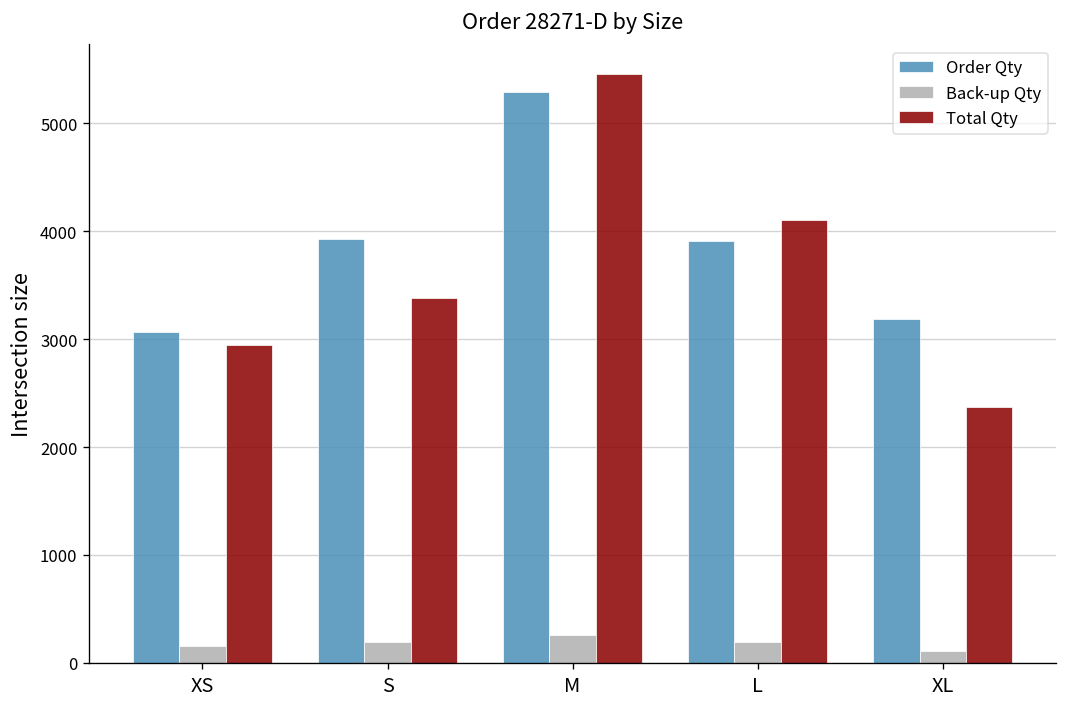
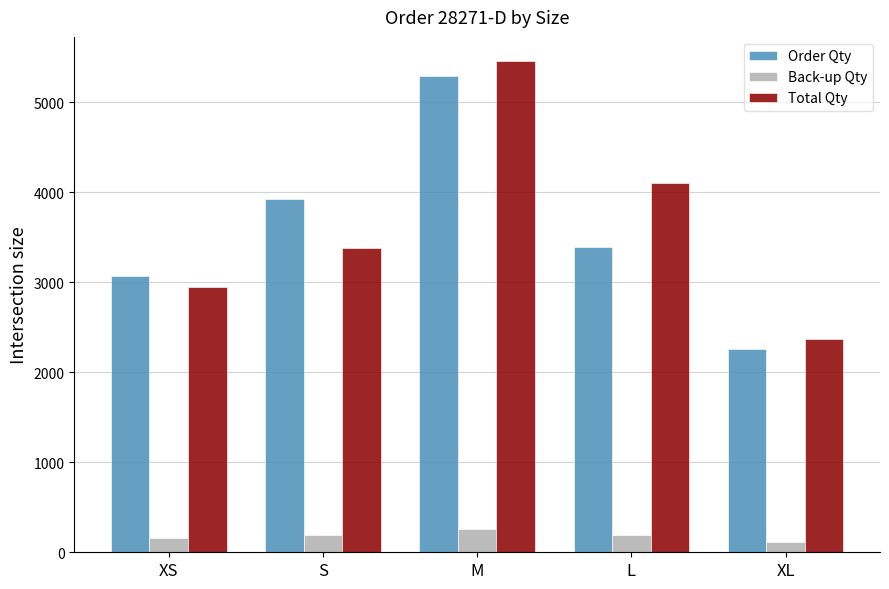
  {
    "Order Qty": {
      "XS": 3100,
      "S": 3900,
      "M": 5300,
-     "L": 3900,
-     "XL": 3200
+     "L": 3400,
+     "XL": 2300
    },
    "Back-up Qty": {
      "XS": 200,
      "S": 200,
      "M": 300,
      "L": 200,
      "XL": 100
    },
    "Total Qty": {
      "XS": 2900,
      "S": 3400,
      "M": 5500,
      "L": 4100,
      "XL": 2400
    }
  }
